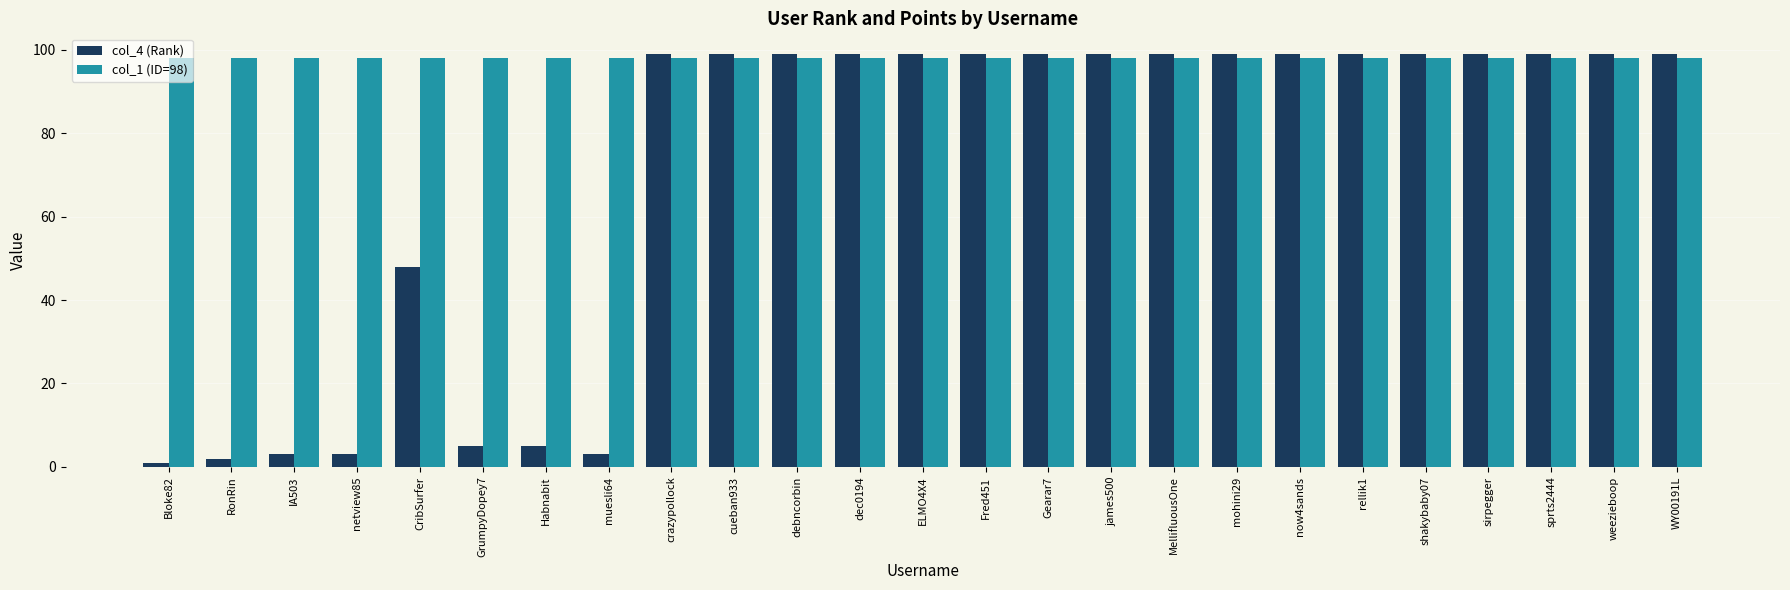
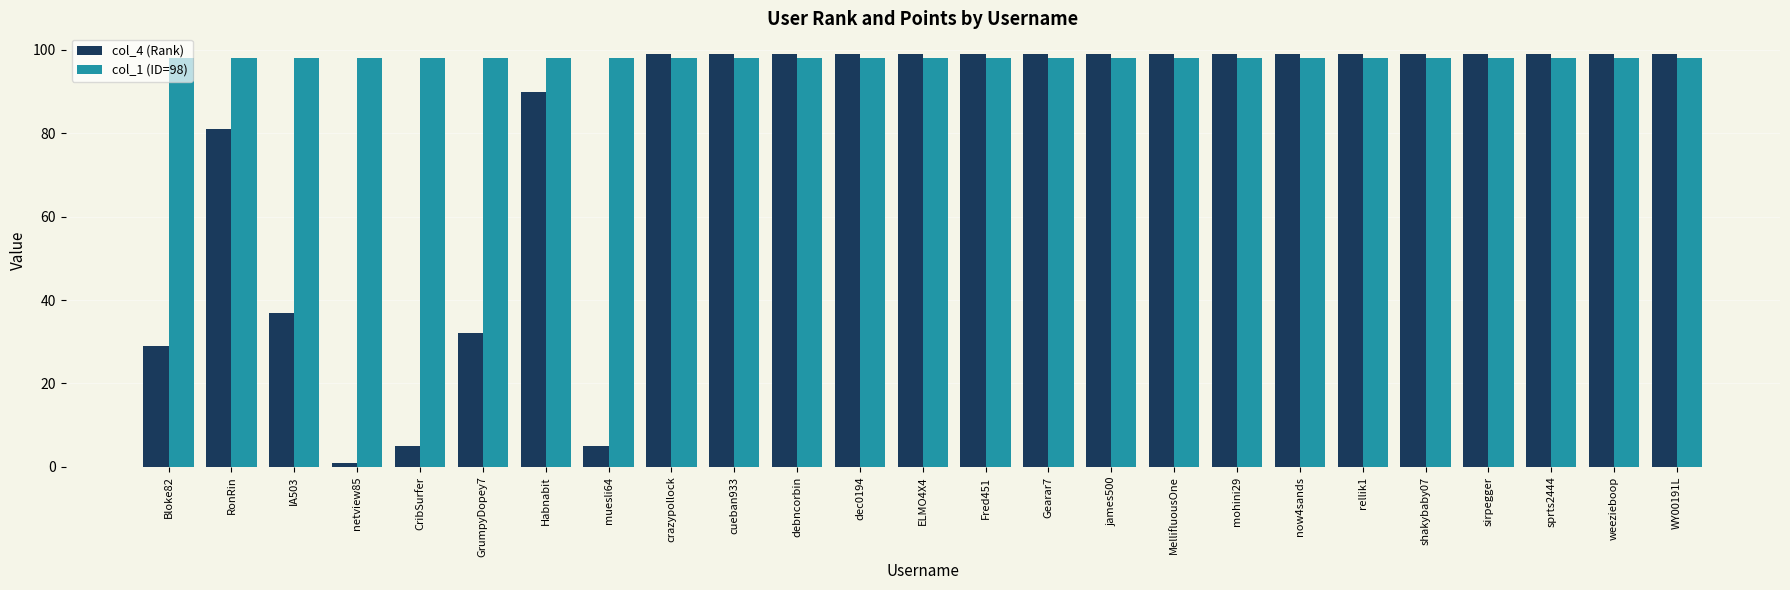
  {
    "col_4 (Rank)": {
-     "Bloke82": 1,
-     "RonRin": 2,
-     "IA503": 3,
-     "netview85": 3,
-     "CribSurfer": 48,
-     "GrumpyDopey7": 5,
-     "Habnabit": 5,
-     "muesli64": 3,
+     "Bloke82": 29,
+     "RonRin": 81,
+     "IA503": 37,
+     "netview85": 1,
+     "CribSurfer": 5,
+     "GrumpyDopey7": 32,
+     "Habnabit": 90,
+     "muesli64": 5,
      "crazypollock": 99,
      "cueban933": 99,
      "debncorbin": 99,
      "dec0194": 99,
      "ELMO4X4": 99,
      "Fred451": 99,
      "Gearar7": 99,
      "james500": 99,
      "MellifluousOne": 99,
      "mohini29": 99,
      "now4sands": 99,
      "rellik1": 99,
      "shakybaby07": 99,
      "sirpegger": 99,
      "sprts2444": 99,
      "weezieboop": 99,
      "WY00191L": 99
    },
    "col_1 (ID=98)": {
      "RonRin": 98,
      "IA503": 98,
      "netview85": 98,
      "CribSurfer": 98,
      "GrumpyDopey7": 98,
      "Habnabit": 98,
      "muesli64": 98,
      "crazypollock": 98,
      "cueban933": 98,
      "debncorbin": 98,
      "dec0194": 98,
      "ELMO4X4": 98,
      "Fred451": 98,
      "Gearar7": 98,
      "james500": 98,
      "MellifluousOne": 98,
      "mohini29": 98,
      "now4sands": 98,
      "rellik1": 98,
      "shakybaby07": 98,
      "sirpegger": 98,
      "sprts2444": 98,
      "weezieboop": 98,
      "WY00191L": 98
    }
  }
